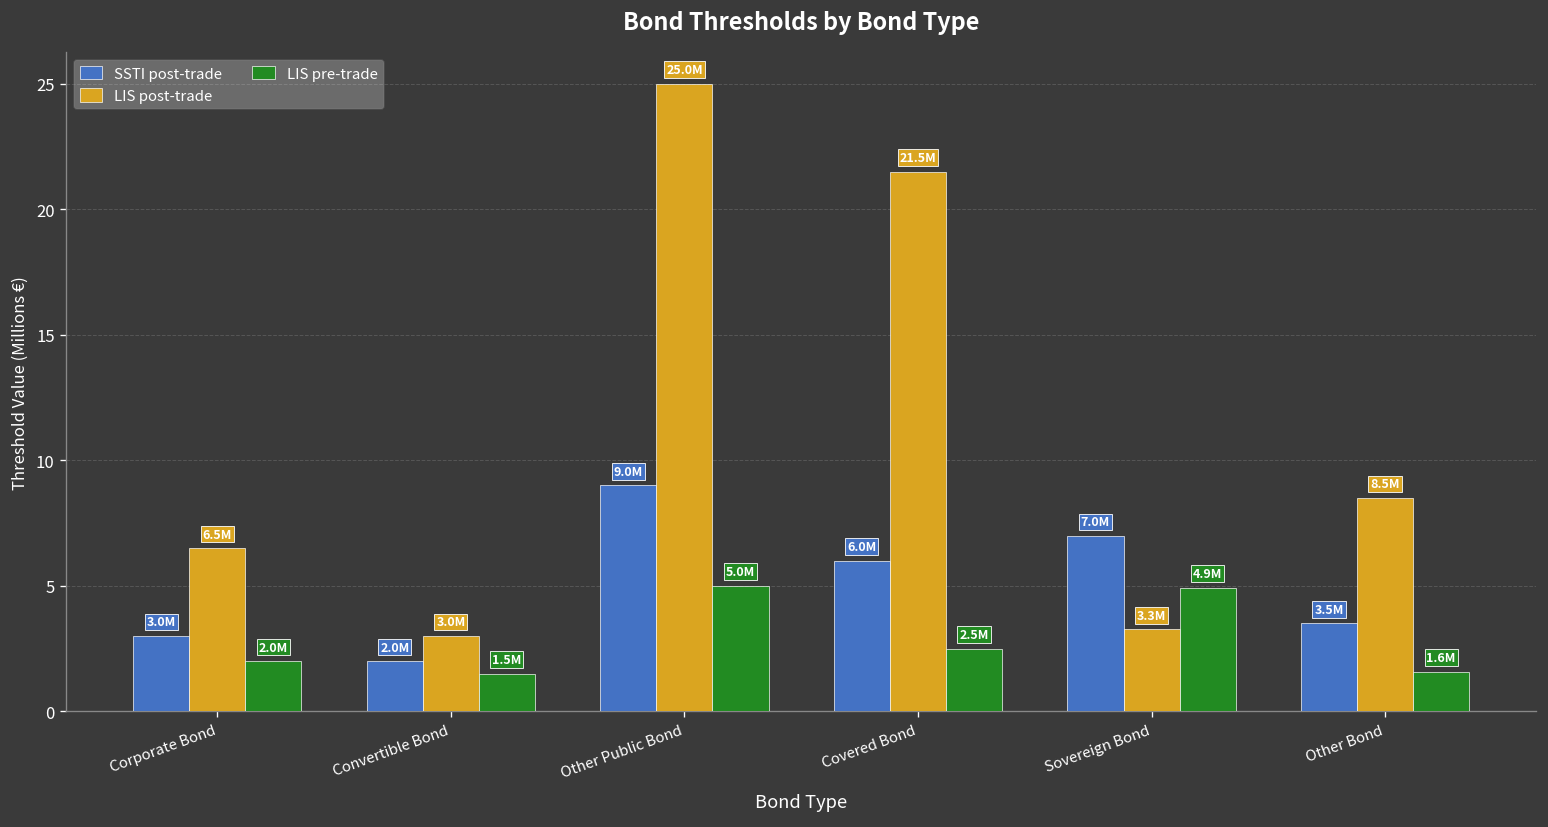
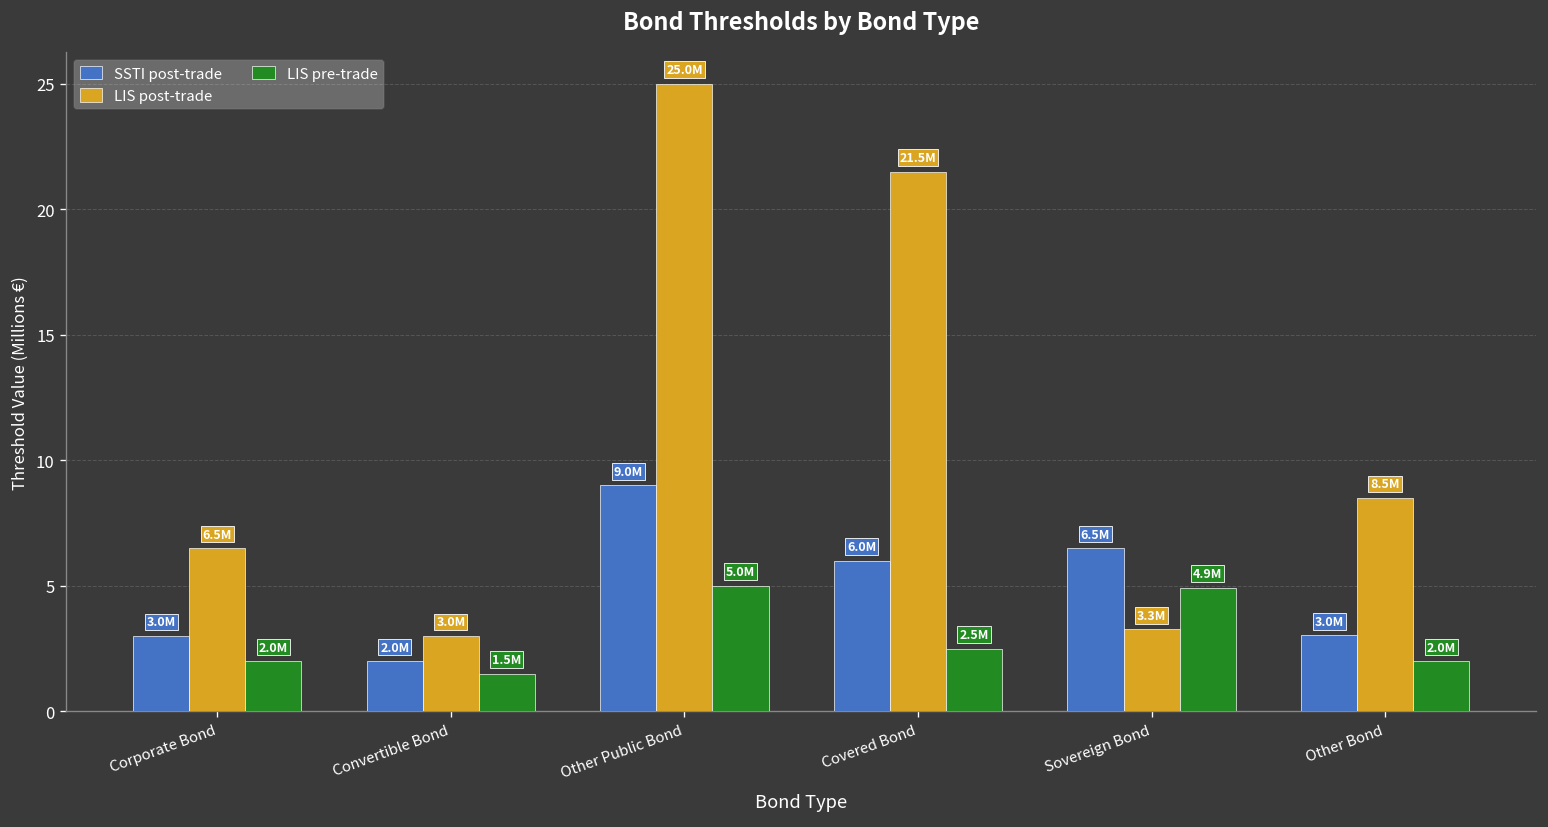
  {
    "SSTI post-trade": {
-     "Sovereign Bond": "7.0M",
-     "Other Bond": "3.5M"
+     "Sovereign Bond": "6.5M",
+     "Other Bond": "3.0M"
    },
    "LIS pre-trade": {
-     "Other Bond": "1.6M"
+     "Other Bond": "2.0M"
    }
  }
